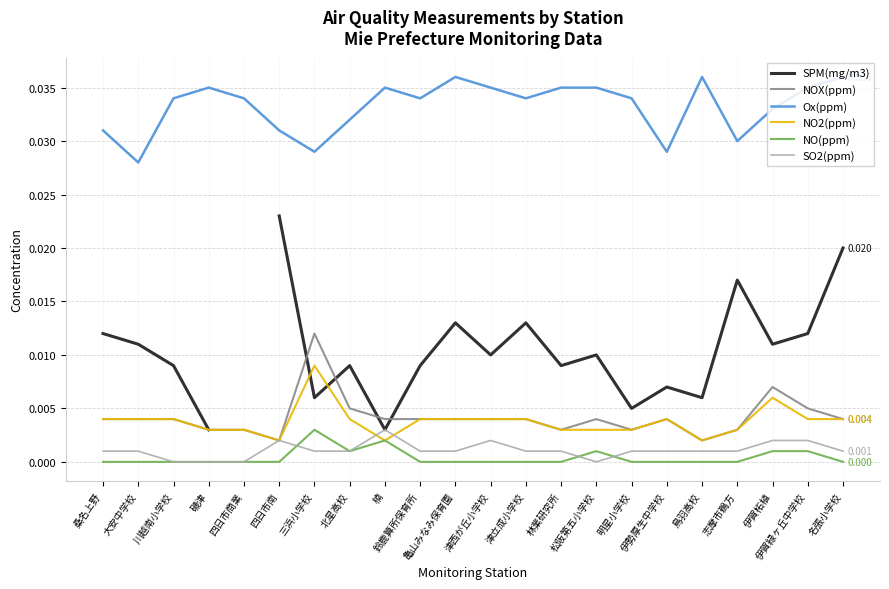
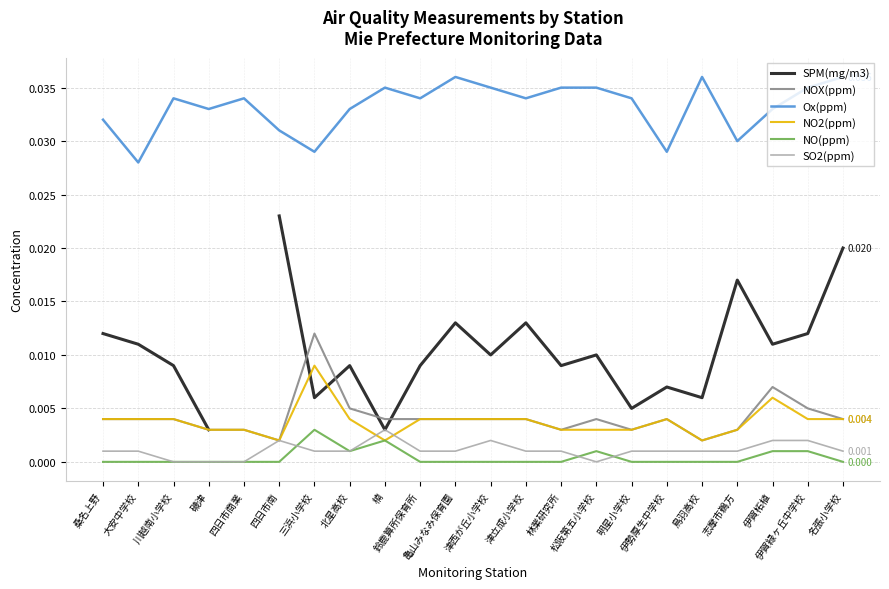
  {
    "SPM(mg/m3)": {
      "名張小学校": 0.020
    },
    "Ox(ppm)": {
-     "桑名上野": 0.031,
+     "桑名上野": 0.032,
      "大安中学校": 0.028,
      "川越南小学校": 0.034,
-     "磯津": 0.035,
+     "磯津": 0.033,
      "四日市商業": 0.034,
      "四日市南": 0.031,
      "三浜小学校": 0.029,
-     "北星高校": 0.032,
+     "北星高校": 0.033,
      "楠": 0.035,
      "鈴鹿算所保育所": 0.034,
      "亀山みなみ保育園": 0.036,
      "津西が丘小学校": 0.035,
      "津立成小学校": 0.034,
      "林業研究所": 0.035,
      "松阪第五小学校": 0.035,
      "明星小学校": 0.034,
      "伊勢厚生中学校": 0.029,
      "鳥羽高校": 0.036,
      "志摩市鵜方": 0.030
    },
    "NO2(ppm)": {
      "三浜小学校": 0.009,
      "北星高校": 0.004,
      "松阪第五小学校": 0.003,
      "伊賀柘植": 0.006,
      "伊賀緑ヶ丘中学校": 0.004
    },
    "NO(ppm)": {
      "名張小学校": 0.000
    }
  }
